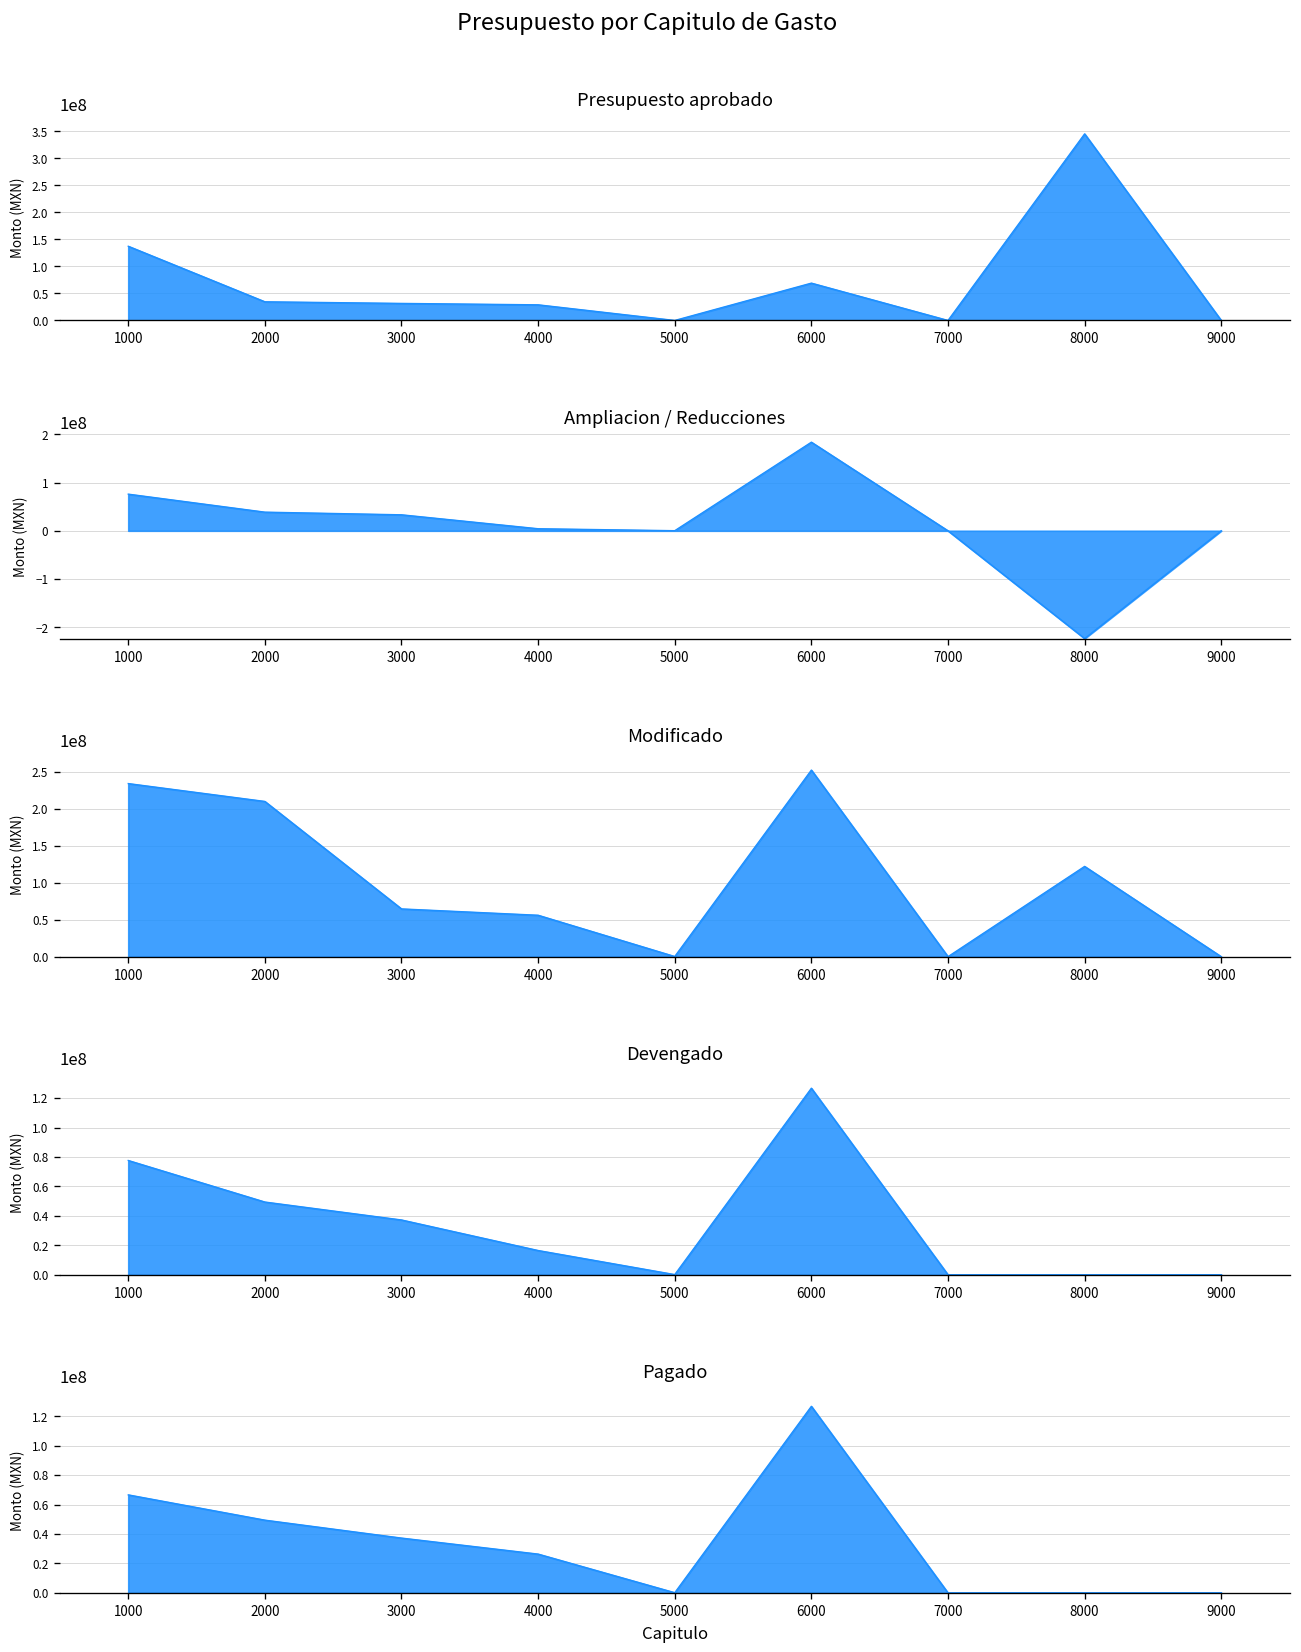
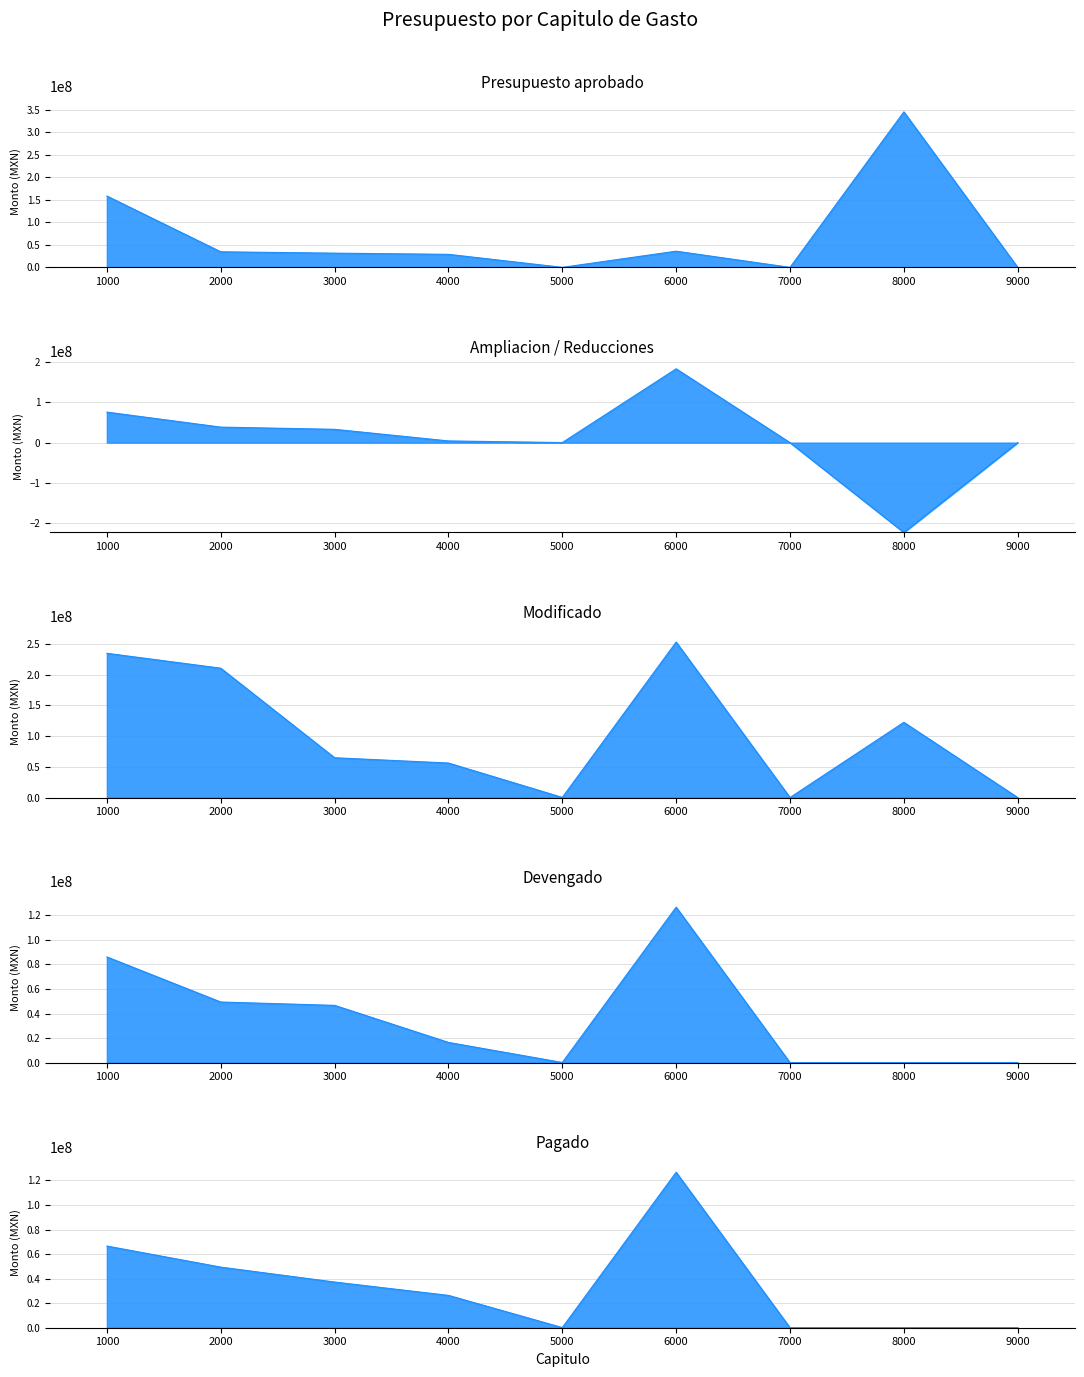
  {
    "Presupuesto aprobado": {
-     "1000": 140000000,
+     "1000": 160000000,
      "2000": 30000000,
      "3000": 30000000,
      "4000": 30000000,
      "5000": 0,
-     "6000": 70000000,
+     "6000": 40000000,
      "7000": 0,
      "8000": 350000000,
      "9000": 0
    },
    "Modificado": {
      "1000": 230000000,
      "2000": 210000000,
      "3000": 60000000,
      "4000": 60000000,
      "5000": 0,
      "6000": 250000000,
      "7000": 0,
      "8000": 120000000,
      "9000": 0
    },
    "Devengado": {
-     "1000": 78000000,
+     "1000": 86000000,
      "2000": 49000000,
-     "3000": 37000000,
+     "3000": 47000000,
      "4000": 16000000,
      "5000": 0,
      "6000": 127000000,
      "7000": 0,
      "8000": 0,
      "9000": 0
    },
    "Pagado": {
      "1000": 67000000,
      "2000": 49000000,
      "3000": 37000000,
      "4000": 26000000,
      "5000": 0,
      "6000": 127000000,
      "7000": 0,
      "8000": 0,
      "9000": 0
    }
  }
